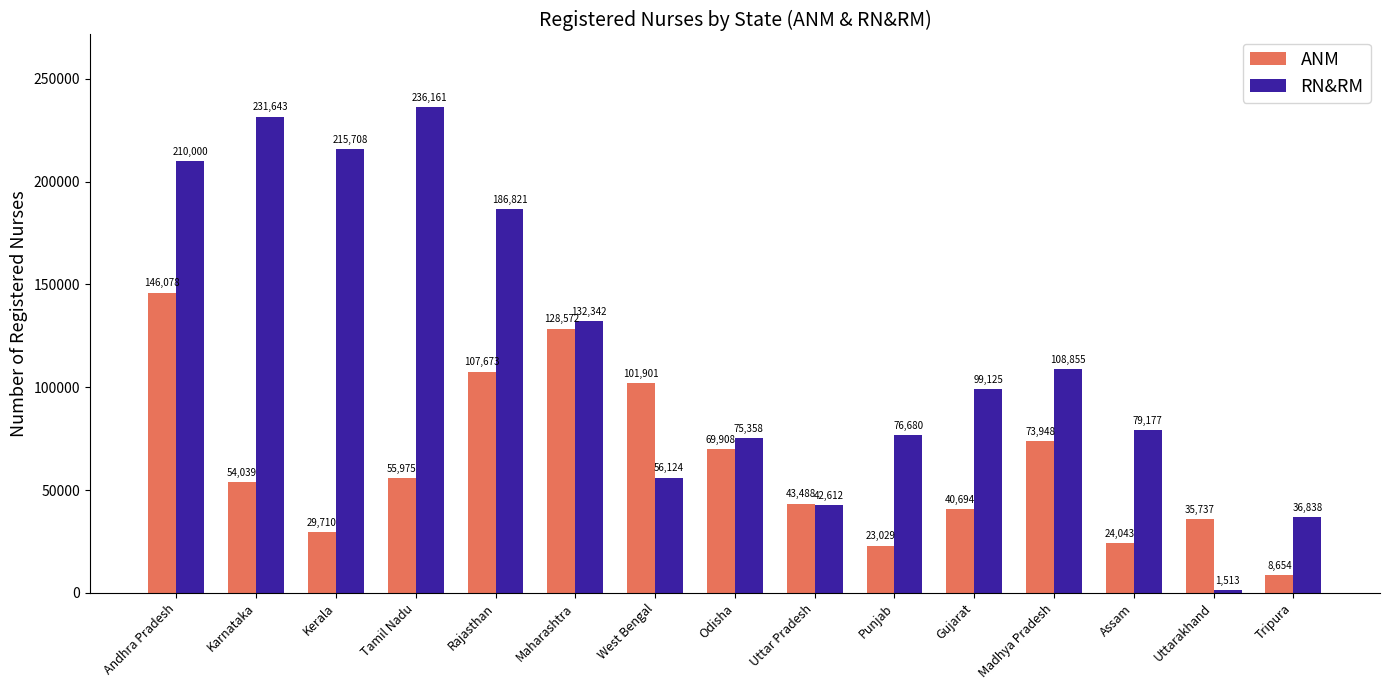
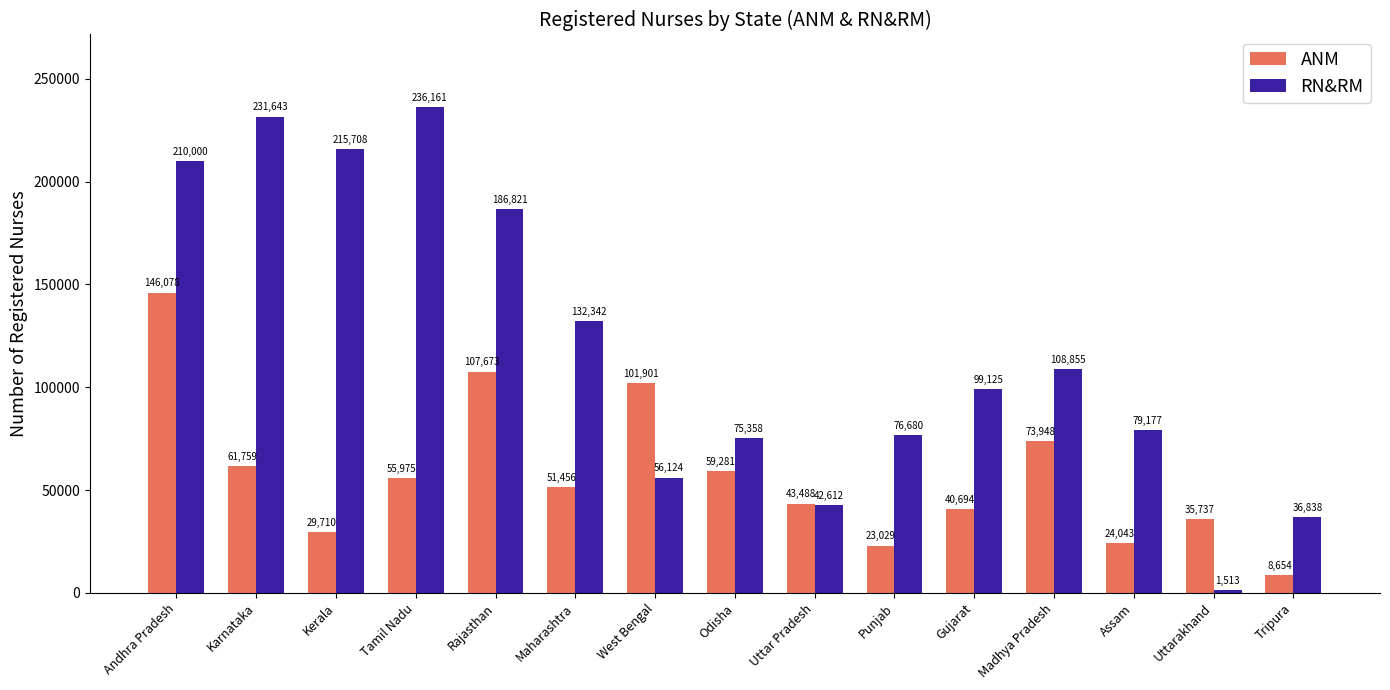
  {
    "ANM": {
      "Andhra Pradesh": "146,078",
-     "Karnataka": "54,039",
+     "Karnataka": "61,759",
      "Kerala": "29,710",
      "Tamil Nadu": "55,975",
      "Rajasthan": "107,673",
-     "Maharashtra": "128,572",
+     "Maharashtra": "51,456",
      "West Bengal": "101,901",
-     "Odisha": "69,908",
+     "Odisha": "59,281",
      "Uttar Pradesh": "43,488",
      "Punjab": "23,029",
      "Gujarat": "40,694",
      "Madhya Pradesh": "73,948",
      "Assam": "24,043",
      "Uttarakhand": "35,737",
      "Tripura": "8,654"
    },
    "RN&RM": {
      "Andhra Pradesh": "210,000",
      "Karnataka": "231,643",
      "Kerala": "215,708",
      "Tamil Nadu": "236,161",
      "Rajasthan": "186,821",
      "Maharashtra": "132,342",
      "West Bengal": "56,124",
      "Odisha": "75,358",
      "Uttar Pradesh": "42,612",
      "Punjab": "76,680",
      "Gujarat": "99,125",
      "Madhya Pradesh": "108,855",
      "Assam": "79,177",
      "Uttarakhand": "1,513",
      "Tripura": "36,838"
    }
  }
